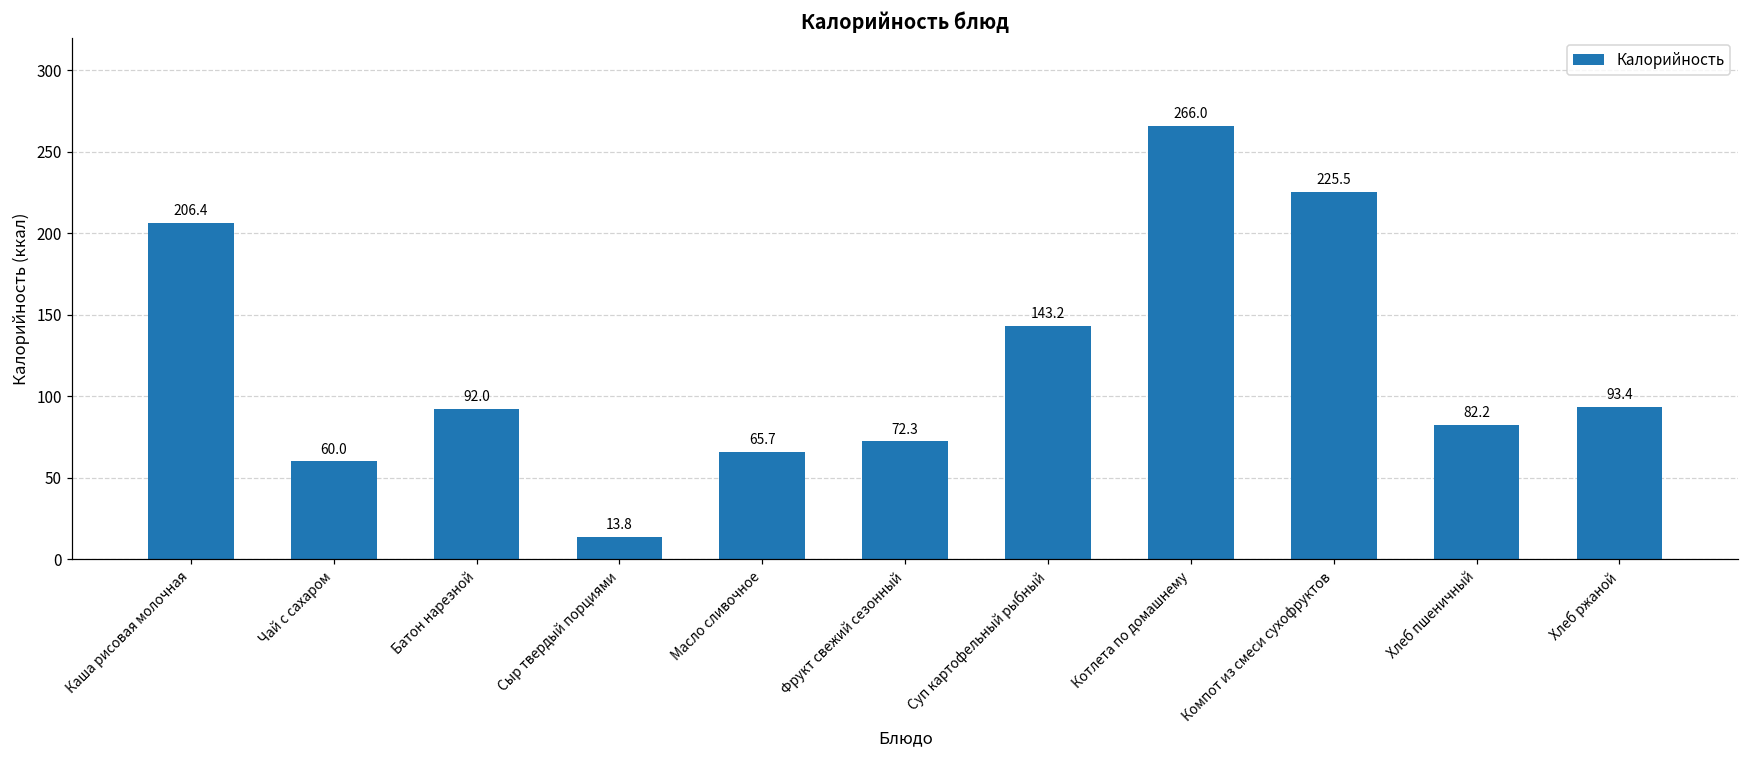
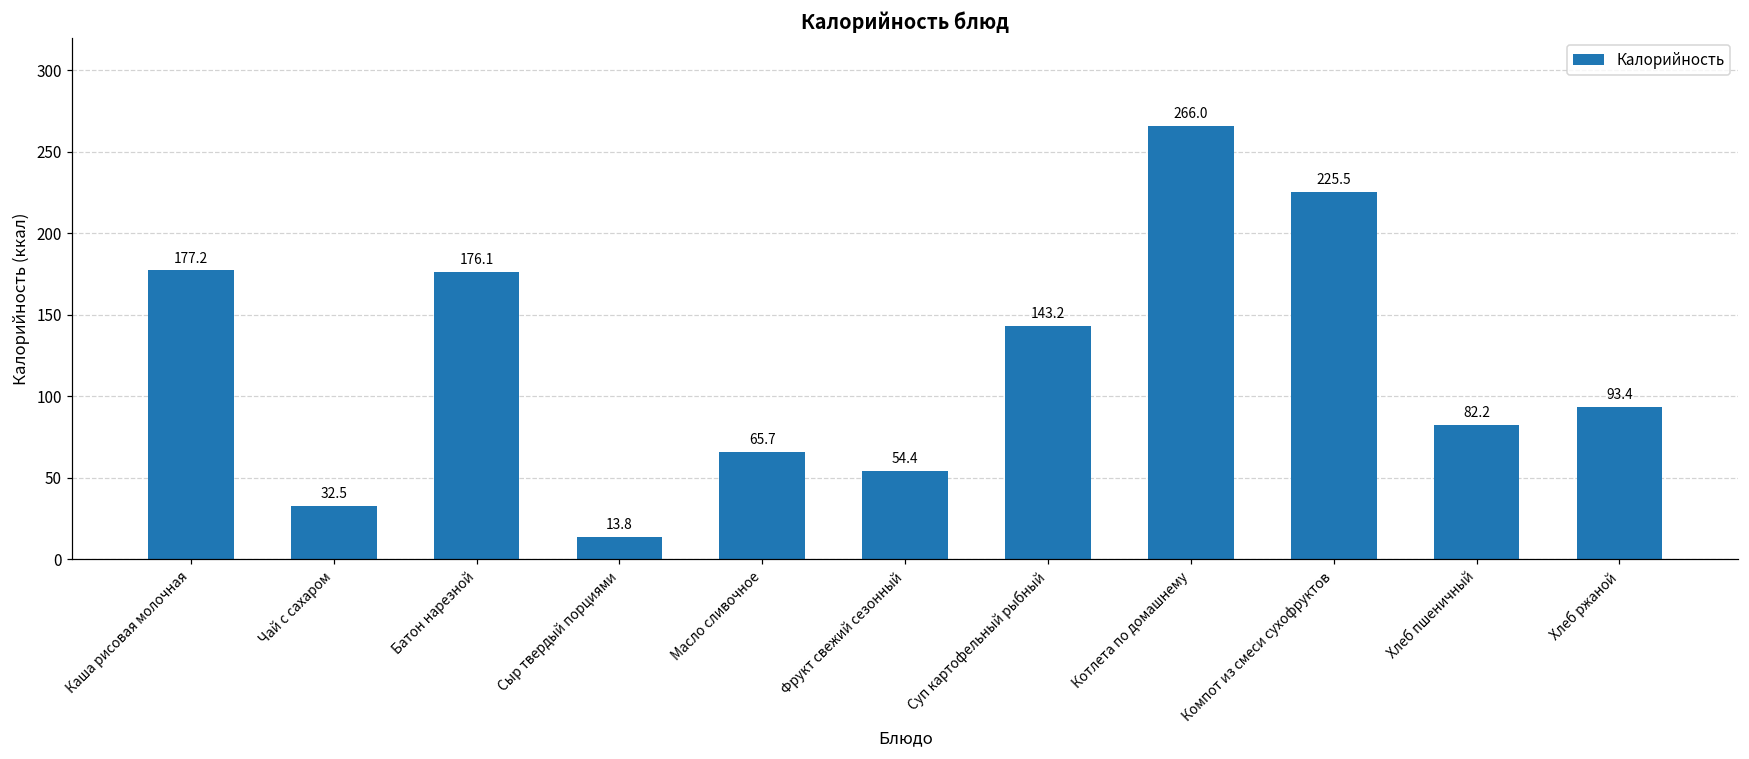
  {
-   "Каша рисовая молочная": 206.4,
-   "Чай с сахаром": 60.0,
-   "Батон нарезной": 92.0,
+   "Каша рисовая молочная": 177.2,
+   "Чай с сахаром": 32.5,
+   "Батон нарезной": 176.1,
    "Сыр твердый порциями": 13.8,
    "Масло сливочное": 65.7,
-   "Фрукт свежий сезонный": 72.3,
+   "Фрукт свежий сезонный": 54.4,
    "Суп картофельный рыбный": 143.2,
    "Котлета по домашнему": 266.0,
    "Компот из смеси сухофруктов": 225.5,
    "Хлеб пшеничный": 82.2,
    "Хлеб ржаной": 93.4
  }
